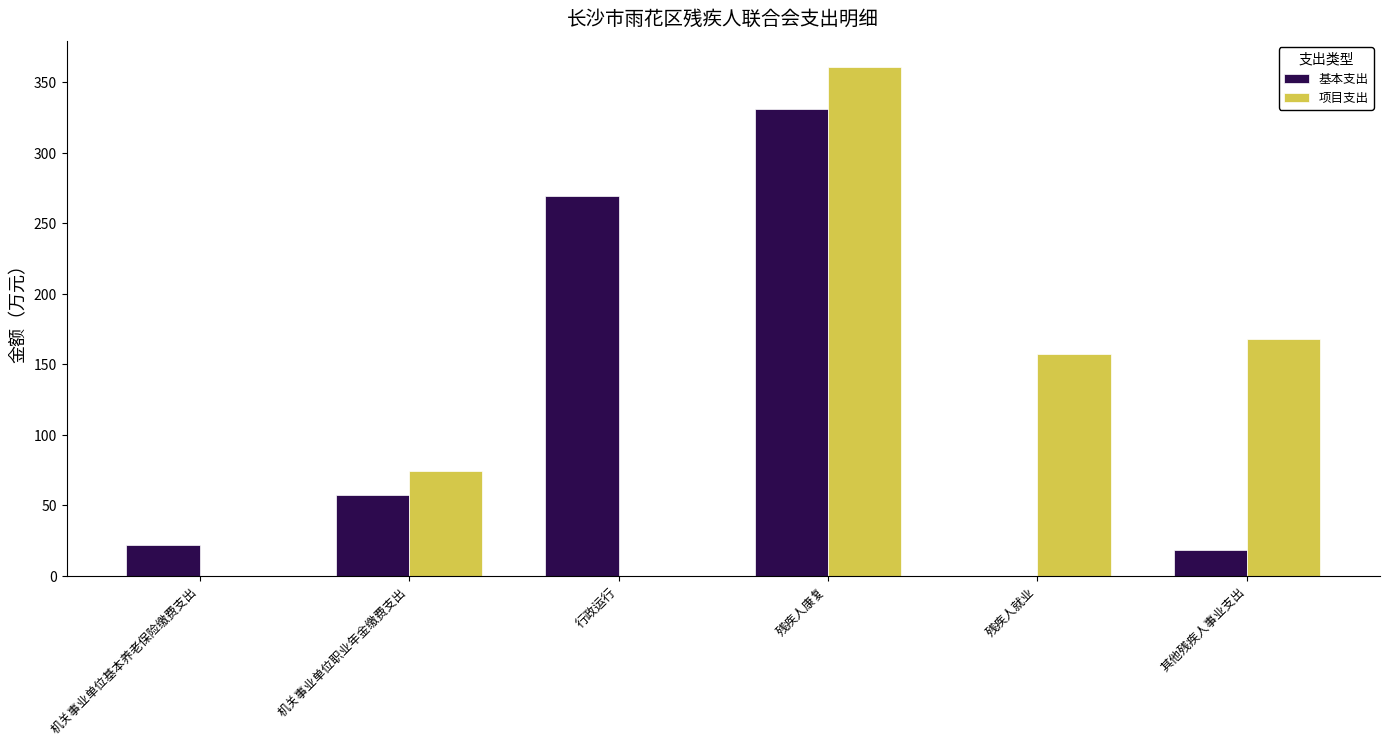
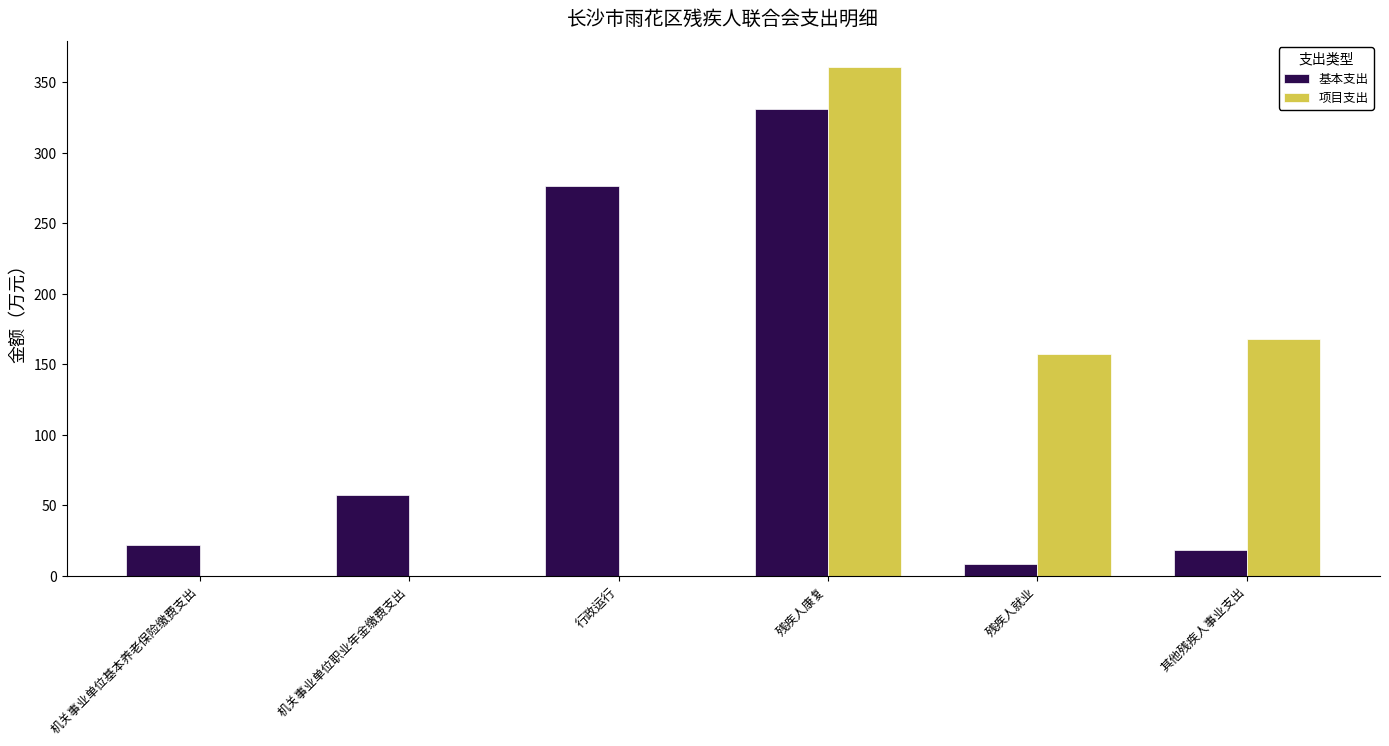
  {
    "基本支出": {
      "机关事业单位基本养老保险缴费支出": 22,
      "机关事业单位职业年金缴费支出": 57,
-     "行政运行": 269,
+     "行政运行": 276,
      "残疾人康复": 331,
-     "残疾人就业": 0,
+     "残疾人就业": 8,
      "其他残疾人事业支出": 18
    },
    "项目支出": {
      "机关事业单位基本养老保险缴费支出": 0,
-     "机关事业单位职业年金缴费支出": 74,
+     "机关事业单位职业年金缴费支出": 0,
      "行政运行": 0,
      "残疾人康复": 361,
      "残疾人就业": 157,
      "其他残疾人事业支出": 168
    }
  }
